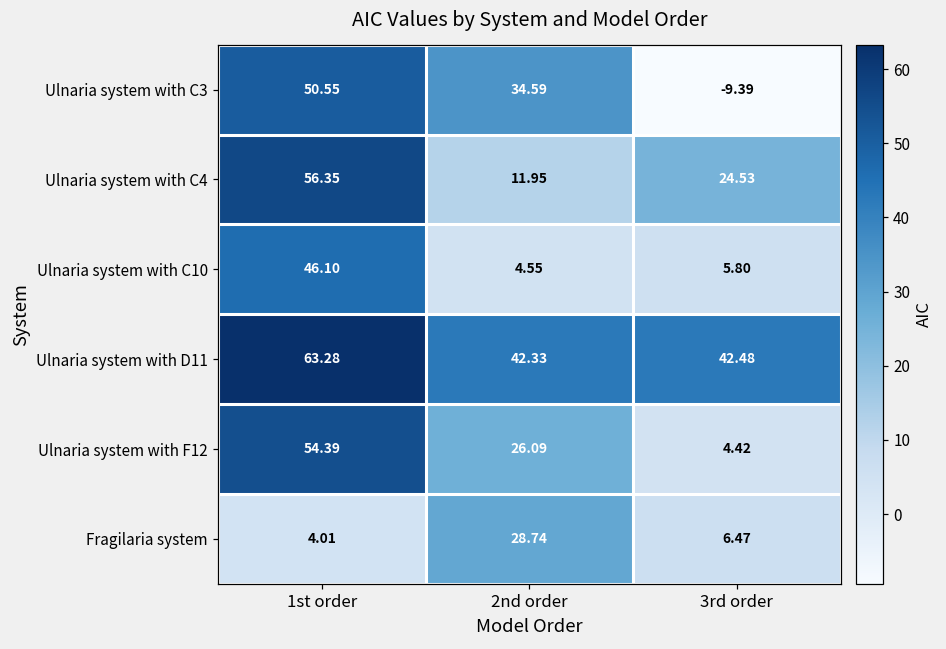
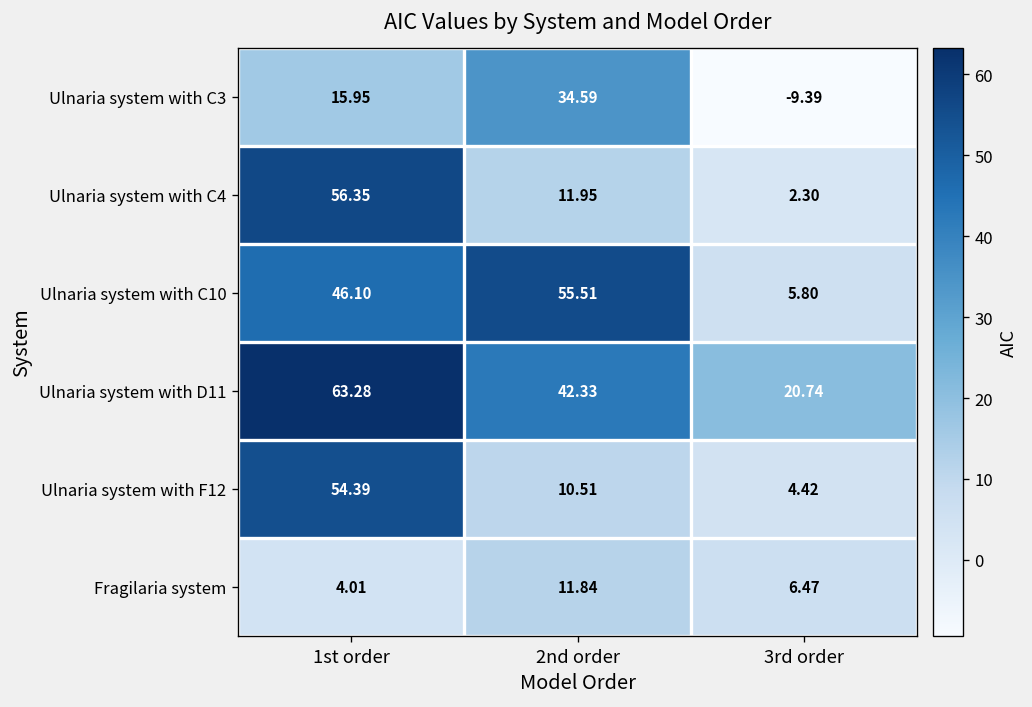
  {
    "Ulnaria system with C3": {
-     "1st order": 50.55,
+     "1st order": 15.95,
      "2nd order": 34.59,
      "3rd order": -9.39
    },
    "Ulnaria system with C4": {
      "1st order": 56.35,
      "2nd order": 11.95,
-     "3rd order": 24.53
+     "3rd order": 2.30
    },
    "Ulnaria system with C10": {
      "1st order": 46.10,
-     "2nd order": 4.55,
+     "2nd order": 55.51,
      "3rd order": 5.80
    },
    "Ulnaria system with D11": {
      "1st order": 63.28,
      "2nd order": 42.33,
-     "3rd order": 42.48
+     "3rd order": 20.74
    },
    "Ulnaria system with F12": {
      "1st order": 54.39,
-     "2nd order": 26.09,
+     "2nd order": 10.51,
      "3rd order": 4.42
    },
    "Fragilaria system": {
      "1st order": 4.01,
-     "2nd order": 28.74,
+     "2nd order": 11.84,
      "3rd order": 6.47
    }
  }
